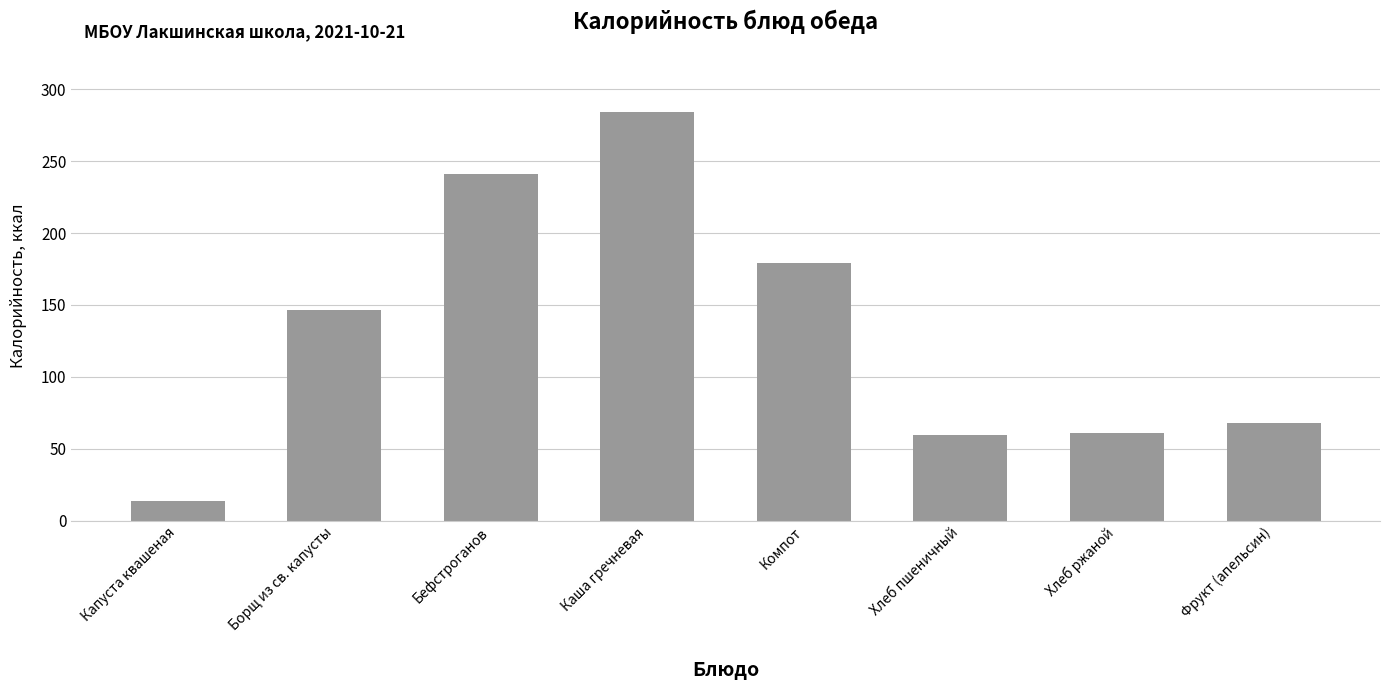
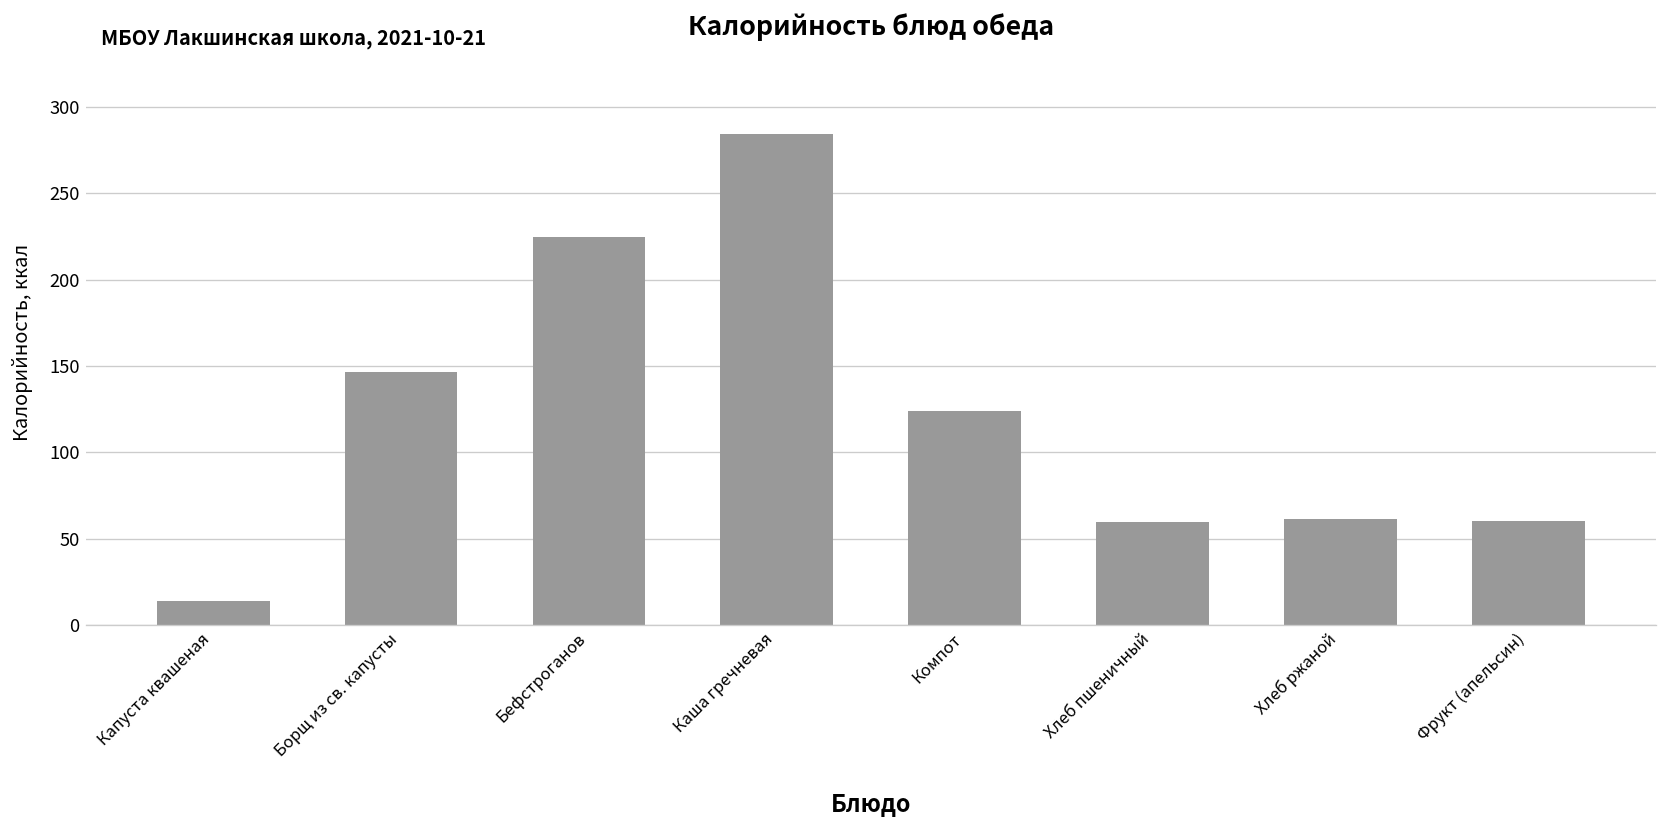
  {
    "Капуста квашеная": 14,
    "Борщ из св. капусты": 147,
-   "Бефстроганов": 241,
+   "Бефстроганов": 225,
    "Каша гречневая": 284,
-   "Компот": 179,
+   "Компот": 124,
    "Хлеб пшеничный": 60,
    "Хлеб ржаной": 61,
-   "Фрукт (апельсин)": 68
+   "Фрукт (апельсин)": 60
  }
